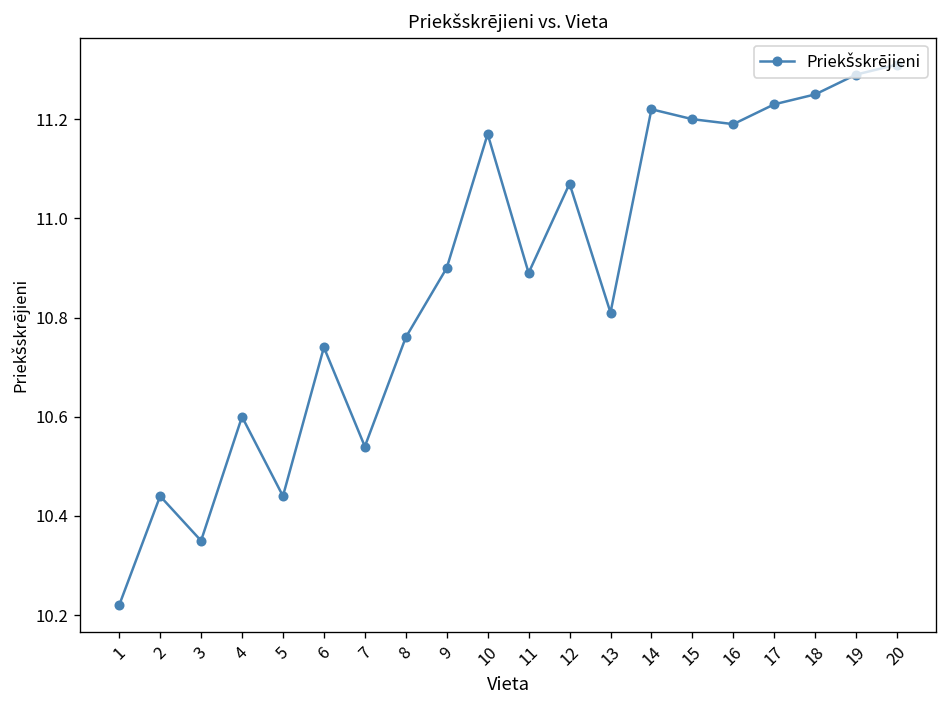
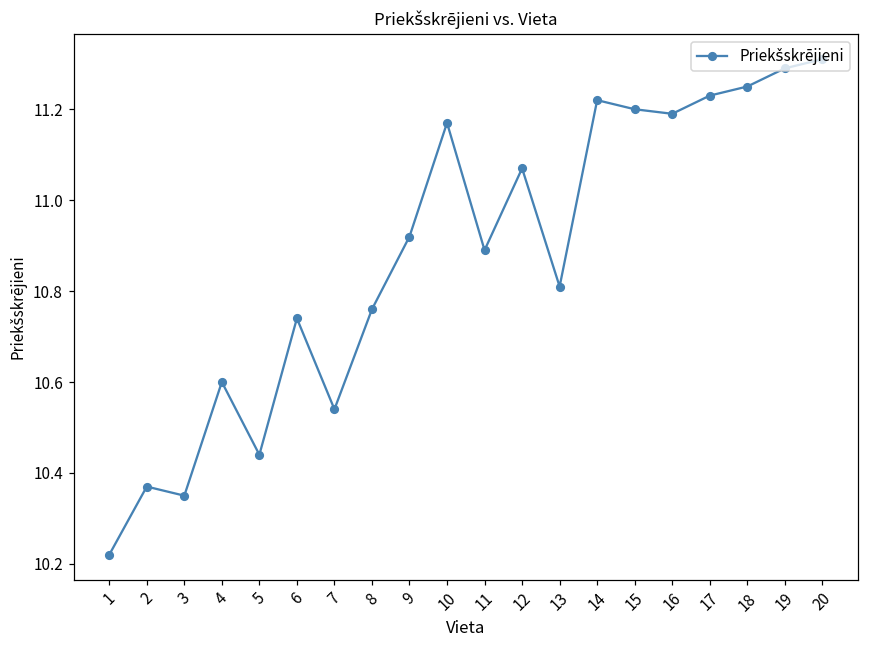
  {
    "1": 10.22,
-   "2": 10.44,
+   "2": 10.37,
    "3": 10.35,
    "4": 10.60,
    "5": 10.44,
    "6": 10.74,
    "7": 10.54,
    "8": 10.76,
-   "9": 10.90,
+   "9": 10.92,
    "10": 11.17,
    "11": 10.89,
    "12": 11.07,
    "13": 10.81,
    "14": 11.22,
    "15": 11.20,
    "16": 11.19,
    "17": 11.23,
    "18": 11.25
  }
